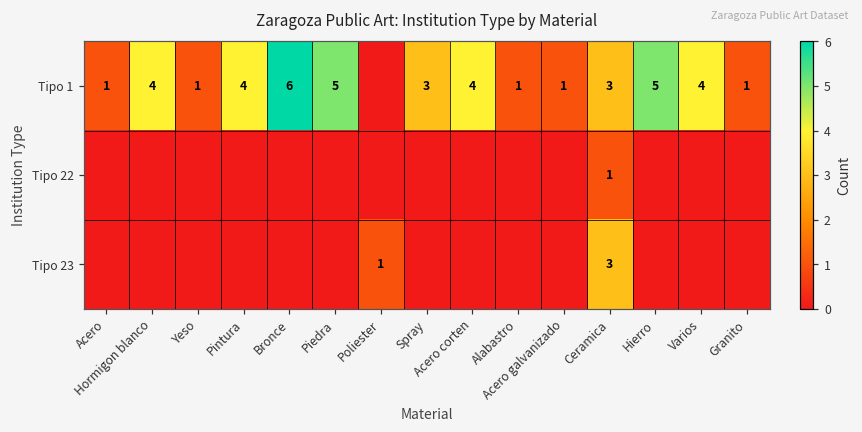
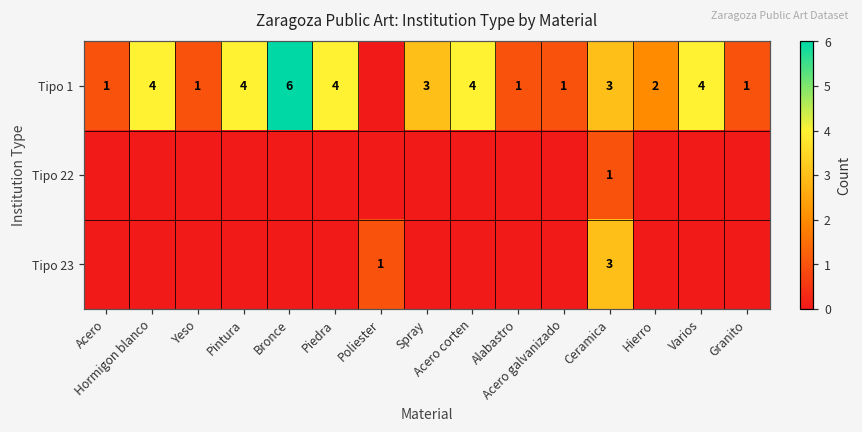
  {
    "Tipo 1": {
      "Acero": 1,
      "Hormigon blanco": 4,
      "Yeso": 1,
      "Pintura": 4,
      "Bronce": 6,
-     "Piedra": 5,
+     "Piedra": 4,
      "Spray": 3,
      "Acero corten": 4,
      "Alabastro": 1,
      "Acero galvanizado": 1,
      "Ceramica": 3,
-     "Hierro": 5,
+     "Hierro": 2,
      "Varios": 4,
      "Granito": 1
    },
    "Tipo 22": {
      "Ceramica": 1
    },
    "Tipo 23": {
      "Poliester": 1,
      "Ceramica": 3
    }
  }
